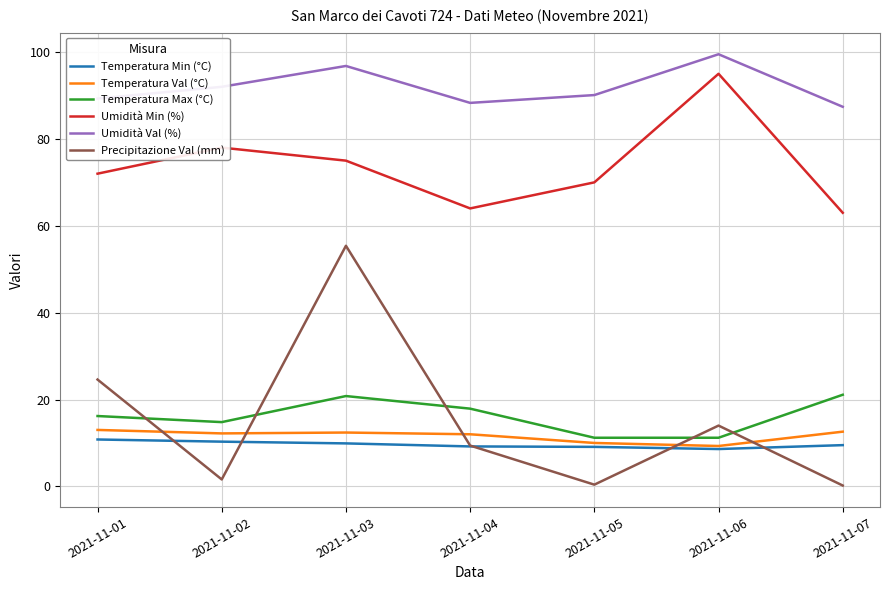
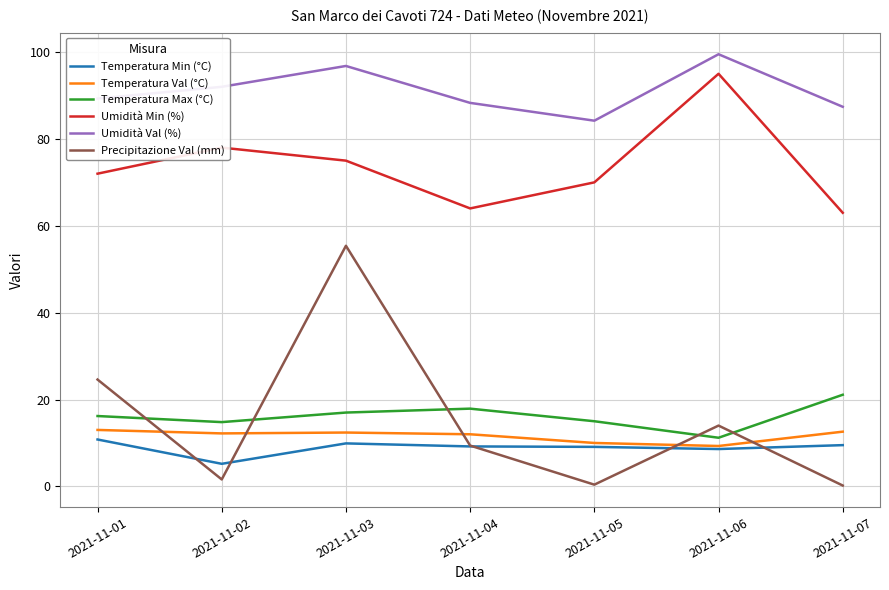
  {
    "Temperatura Min (°C)": {
      "2021-11-01": 11,
-     "2021-11-02": 10,
+     "2021-11-02": 5,
      "2021-11-03": 10,
      "2021-11-05": 9,
      "2021-11-06": 9,
      "2021-11-07": 10
    },
    "Temperatura Val (°C)": {
      "2021-11-01": 13,
      "2021-11-02": 12,
      "2021-11-03": 12,
      "2021-11-04": 12,
      "2021-11-05": 10,
      "2021-11-06": 9,
      "2021-11-07": 13
    },
    "Temperatura Max (°C)": {
      "2021-11-01": 16,
      "2021-11-02": 15,
-     "2021-11-03": 21,
+     "2021-11-03": 17,
      "2021-11-04": 18,
-     "2021-11-05": 11,
+     "2021-11-05": 15,
      "2021-11-06": 11,
      "2021-11-07": 21
    },
    "Umidità Min (%)": {
      "2021-11-01": 72,
      "2021-11-03": 75,
      "2021-11-04": 64,
      "2021-11-05": 70,
      "2021-11-06": 95,
      "2021-11-07": 63
    },
    "Umidità Val (%)": {
      "2021-11-03": 97,
      "2021-11-04": 88,
-     "2021-11-05": 90,
+     "2021-11-05": 84,
      "2021-11-06": 100,
      "2021-11-07": 87
    },
    "Precipitazione Val (mm)": {
      "2021-11-01": 25,
      "2021-11-02": 2,
      "2021-11-03": 55,
      "2021-11-05": 0,
      "2021-11-06": 14,
      "2021-11-07": 0
    }
  }
